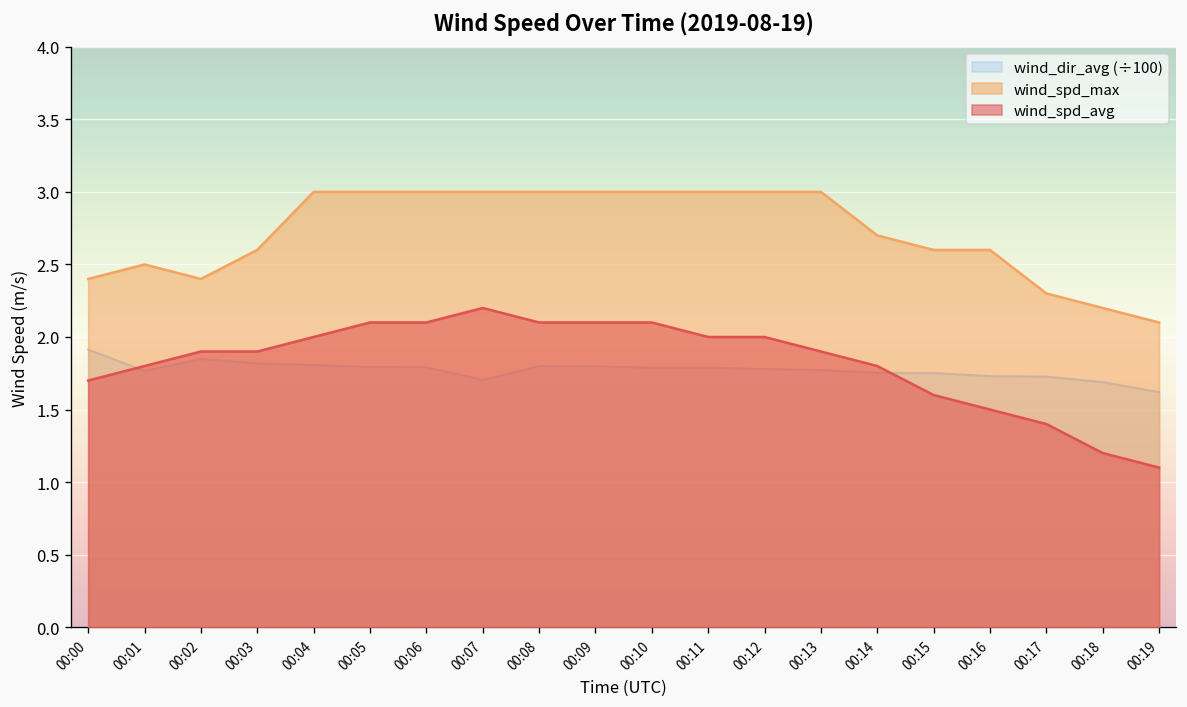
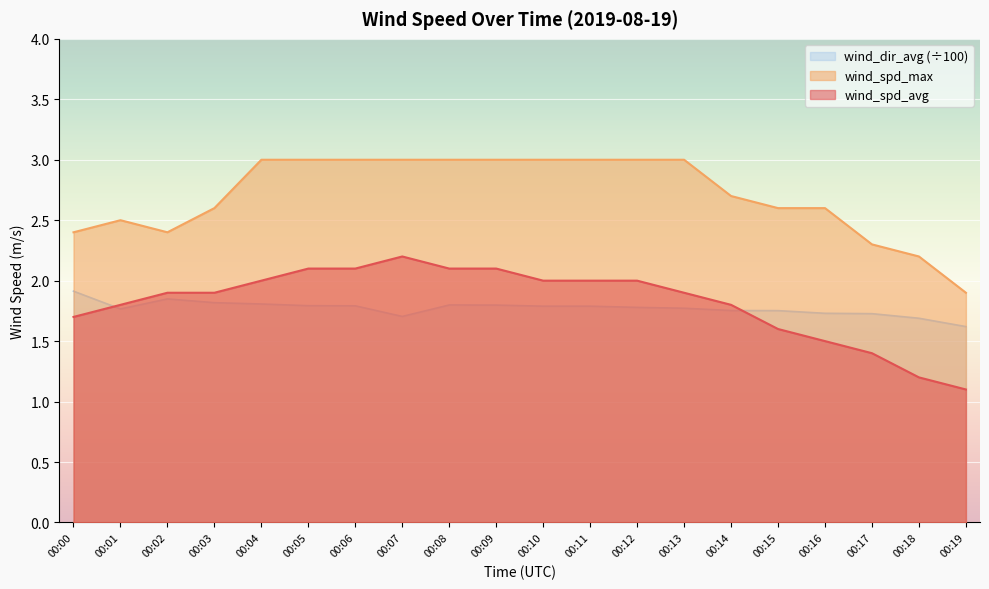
  {
    "wind_dir_avg (÷100)": {
      "00:00": 1.9,
      "00:01": 1.77,
      "00:02": 1.85,
      "00:03": 1.8,
      "00:04": 1.8,
      "00:05": 1.8,
      "00:06": 1.8,
      "00:07": 1.7,
      "00:08": 1.8,
      "00:09": 1.8,
      "00:10": 1.8,
      "00:11": 1.8,
      "00:12": 1.78,
      "00:13": 1.77,
      "00:14": 1.75,
      "00:15": 1.75,
      "00:16": 1.73,
      "00:17": 1.73,
      "00:18": 1.7,
      "00:19": 1.6
    },
    "wind_spd_max": {
      "00:00": 2.4,
      "00:01": 2.5,
      "00:02": 2.4,
      "00:03": 2.6,
      "00:04": 3.0,
      "00:05": 3.0,
      "00:06": 3.0,
      "00:07": 3.0,
      "00:08": 3.0,
      "00:09": 3.0,
      "00:10": 3.0,
      "00:11": 3.0,
      "00:12": 3.0,
      "00:13": 3.0,
      "00:14": 2.7,
      "00:15": 2.6,
      "00:16": 2.6,
      "00:17": 2.3,
      "00:18": 2.2,
-     "00:19": 2.1
+     "00:19": 1.9
    },
    "wind_spd_avg": {
      "00:00": 1.7,
      "00:01": 1.8,
      "00:02": 1.9,
      "00:03": 1.9,
      "00:04": 2.0,
      "00:05": 2.1,
      "00:06": 2.1,
      "00:07": 2.2,
      "00:08": 2.1,
      "00:09": 2.1,
-     "00:10": 2.1,
+     "00:10": 2.0,
      "00:11": 2.0,
      "00:12": 2.0,
      "00:13": 1.9,
      "00:14": 1.8,
      "00:15": 1.6,
      "00:16": 1.5,
      "00:17": 1.4,
      "00:18": 1.2,
      "00:19": 1.1
    }
  }
